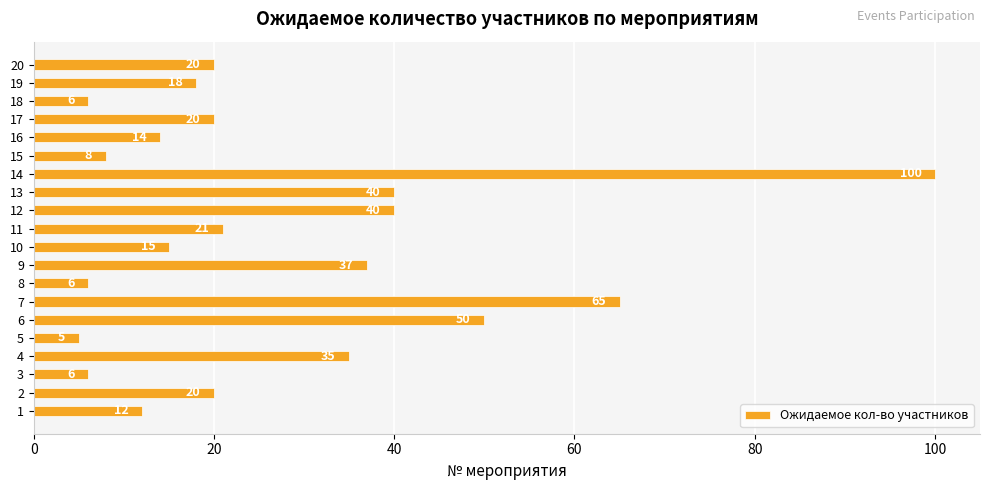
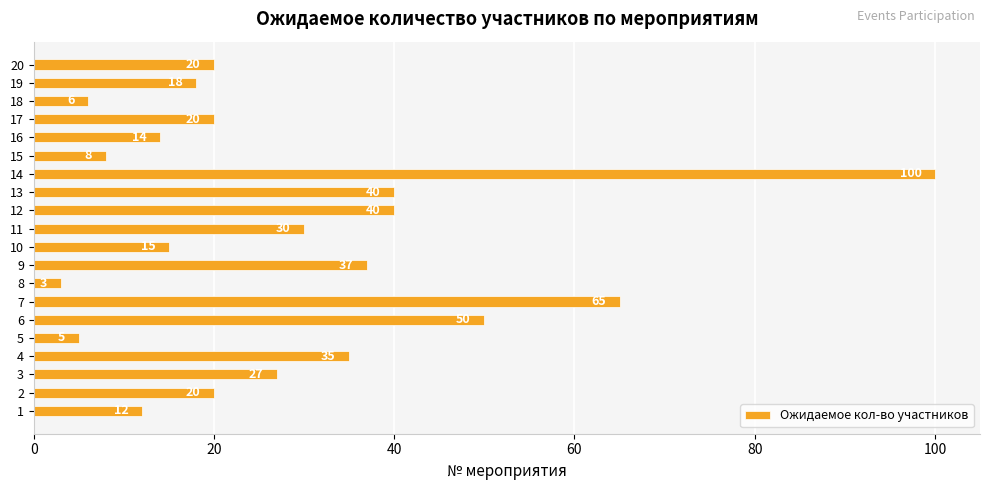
  {
    "20": 20,
    "19": 18,
    "18": 6,
    "17": 20,
    "16": 14,
    "15": 8,
    "14": 100,
-   "11": 21,
+   "11": 30,
    "10": 15,
    "9": 37,
-   "8": 6,
+   "8": 3,
    "7": 65,
    "6": 50,
    "5": 5,
    "4": 35,
-   "3": 6,
+   "3": 27,
    "2": 20,
    "1": 12
  }
